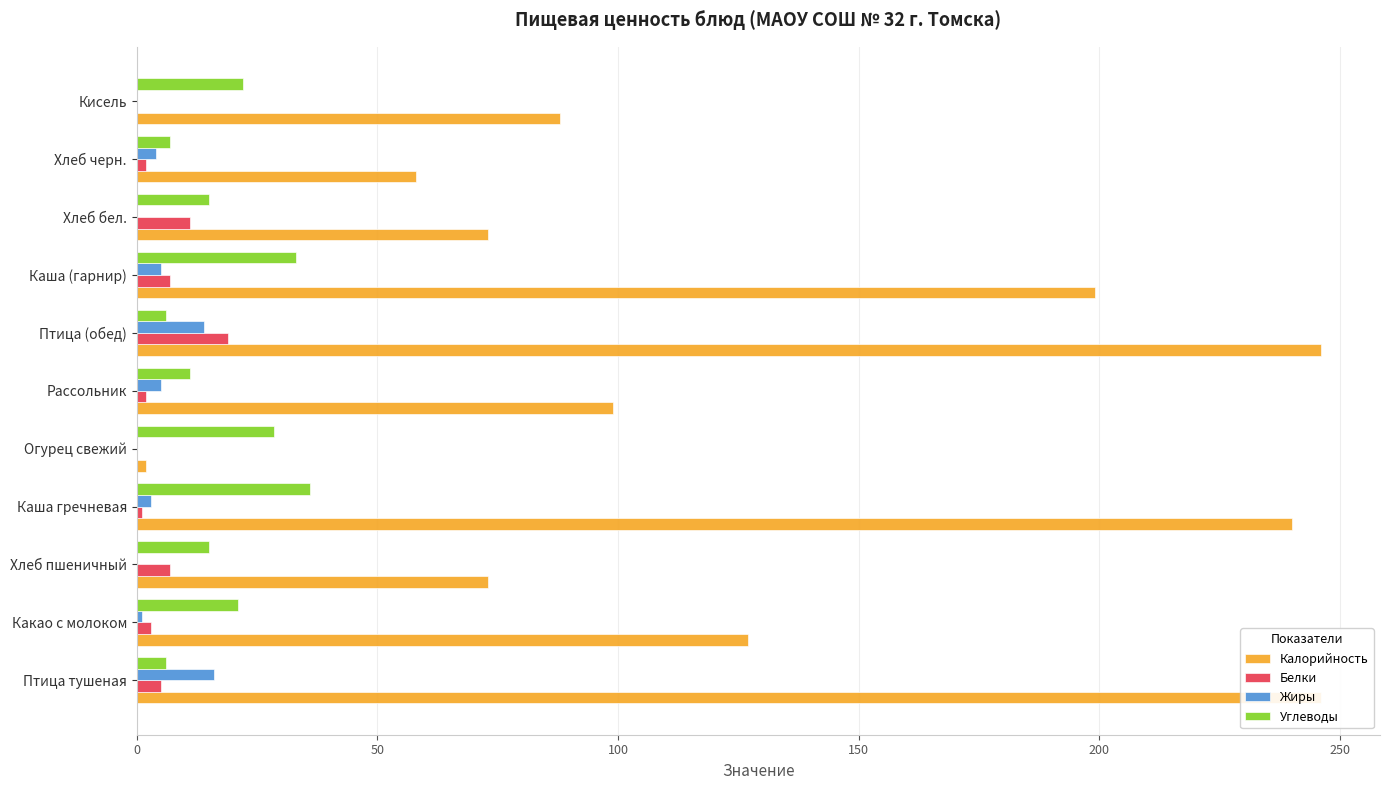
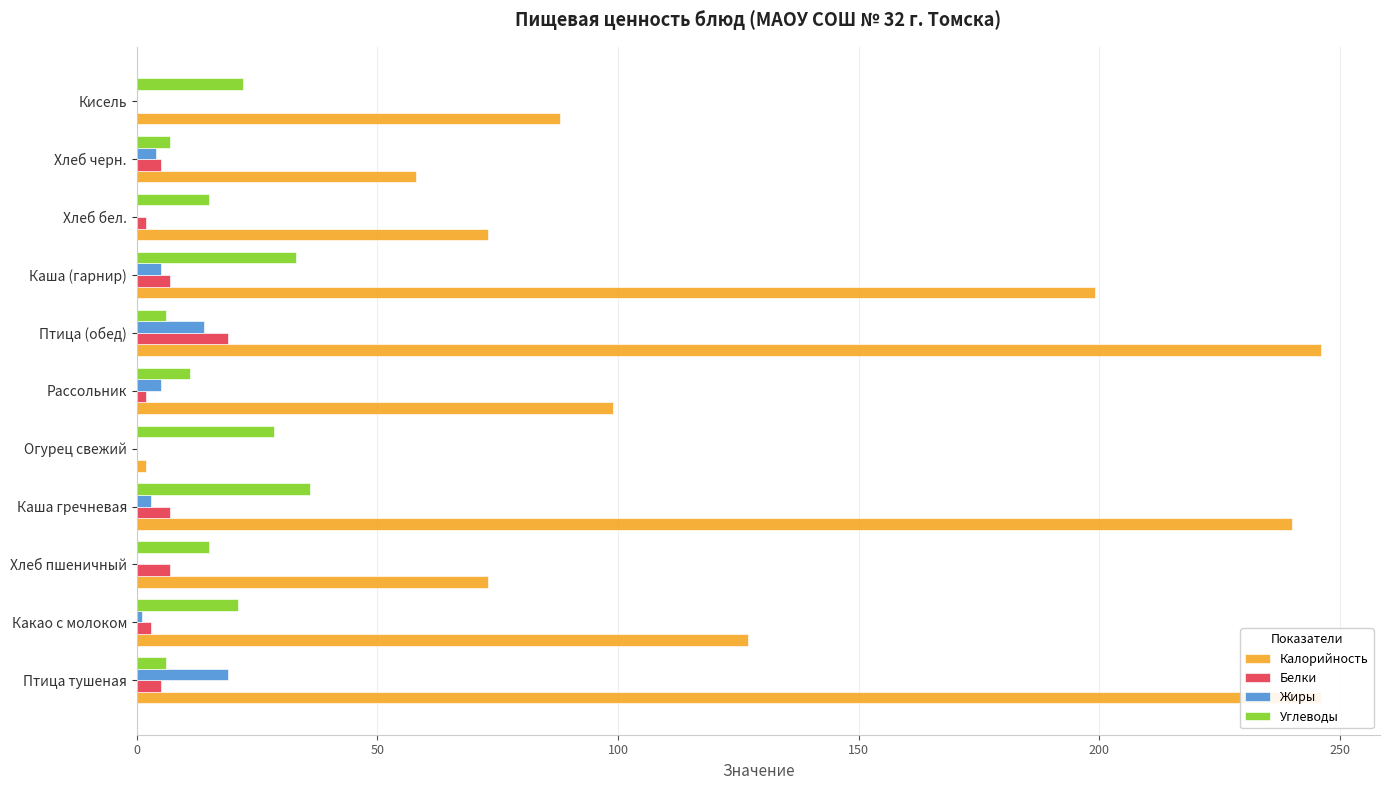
  {
    "Калорийность": {
      "Кисель": 88,
      "Хлеб черн.": 58,
      "Хлеб бел.": 73,
      "Каша (гарнир)": 199,
      "Птица (обед)": 246,
      "Рассольник": 99,
      "Огурец свежий": 2,
      "Каша гречневая": 240,
      "Хлеб пшеничный": 73,
      "Какао с молоком": 127
    },
    "Белки": {
      "Кисель": 0,
-     "Хлеб черн.": 2,
-     "Хлеб бел.": 11,
+     "Хлеб черн.": 5,
+     "Хлеб бел.": 2,
      "Каша (гарнир)": 7,
      "Птица (обед)": 19,
      "Рассольник": 2,
-     "Каша гречневая": 1,
+     "Каша гречневая": 7,
      "Хлеб пшеничный": 7,
      "Какао с молоком": 3,
      "Птица тушеная": 5
    },
    "Жиры": {
      "Кисель": 0,
      "Хлеб черн.": 4,
      "Хлеб бел.": 0,
      "Каша (гарнир)": 5,
      "Птица (обед)": 14,
      "Рассольник": 5,
      "Огурец свежий": 0,
      "Каша гречневая": 3,
      "Хлеб пшеничный": 0,
      "Какао с молоком": 1,
-     "Птица тушеная": 16
+     "Птица тушеная": 19
    },
    "Углеводы": {
      "Кисель": 22,
      "Хлеб черн.": 7,
      "Хлеб бел.": 15,
      "Каша (гарнир)": 33,
      "Птица (обед)": 6,
      "Рассольник": 11,
      "Огурец свежий": 29,
      "Каша гречневая": 36,
      "Хлеб пшеничный": 15,
      "Какао с молоком": 21,
      "Птица тушеная": 6
    }
  }
